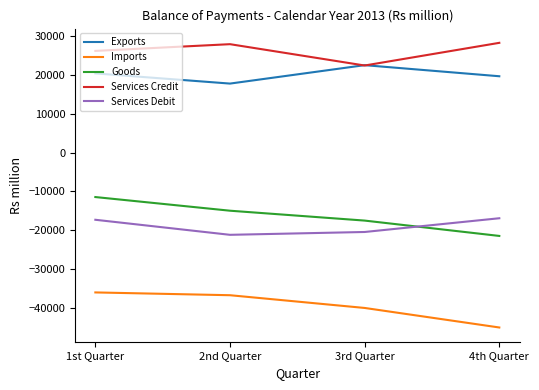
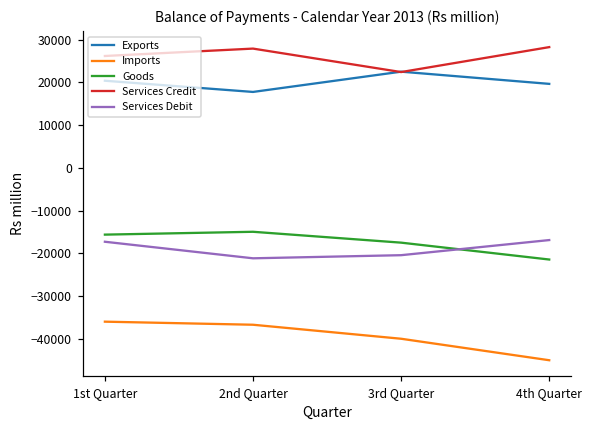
  {
    "Exports": {
      "2nd Quarter": 18000,
      "4th Quarter": 20000
    },
    "Imports": {
      "1st Quarter": -36000,
      "2nd Quarter": -37000,
      "3rd Quarter": -40000,
      "4th Quarter": -45000
    },
    "Goods": {
-     "1st Quarter": -11000,
+     "1st Quarter": -16000,
      "2nd Quarter": -15000,
      "3rd Quarter": -18000,
      "4th Quarter": -21000
    },
    "Services Credit": {
      "2nd Quarter": 28000,
      "4th Quarter": 28000
    },
    "Services Debit": {
      "1st Quarter": -17000,
      "2nd Quarter": -21000,
      "3rd Quarter": -20000,
      "4th Quarter": -17000
    }
  }
